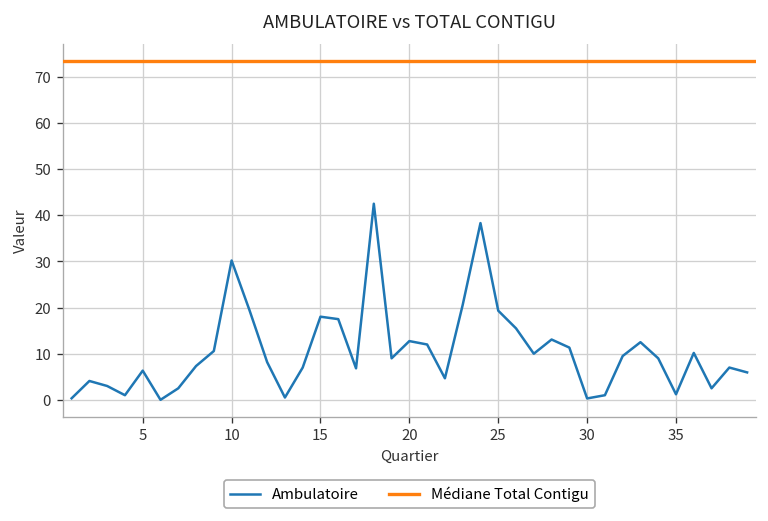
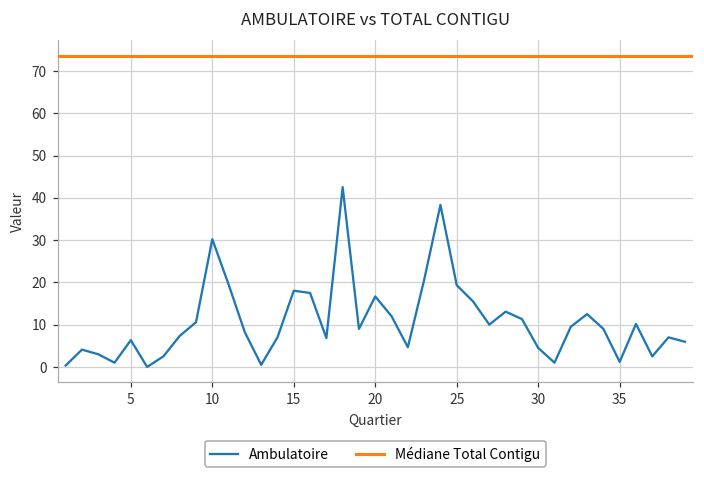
  {
    "5": 6,
    "10": 30,
    "15": 18,
-   "20": 13,
+   "20": 17,
    "25": 19,
-   "30": 0,
+   "30": 5,
    "35": 1
  }
